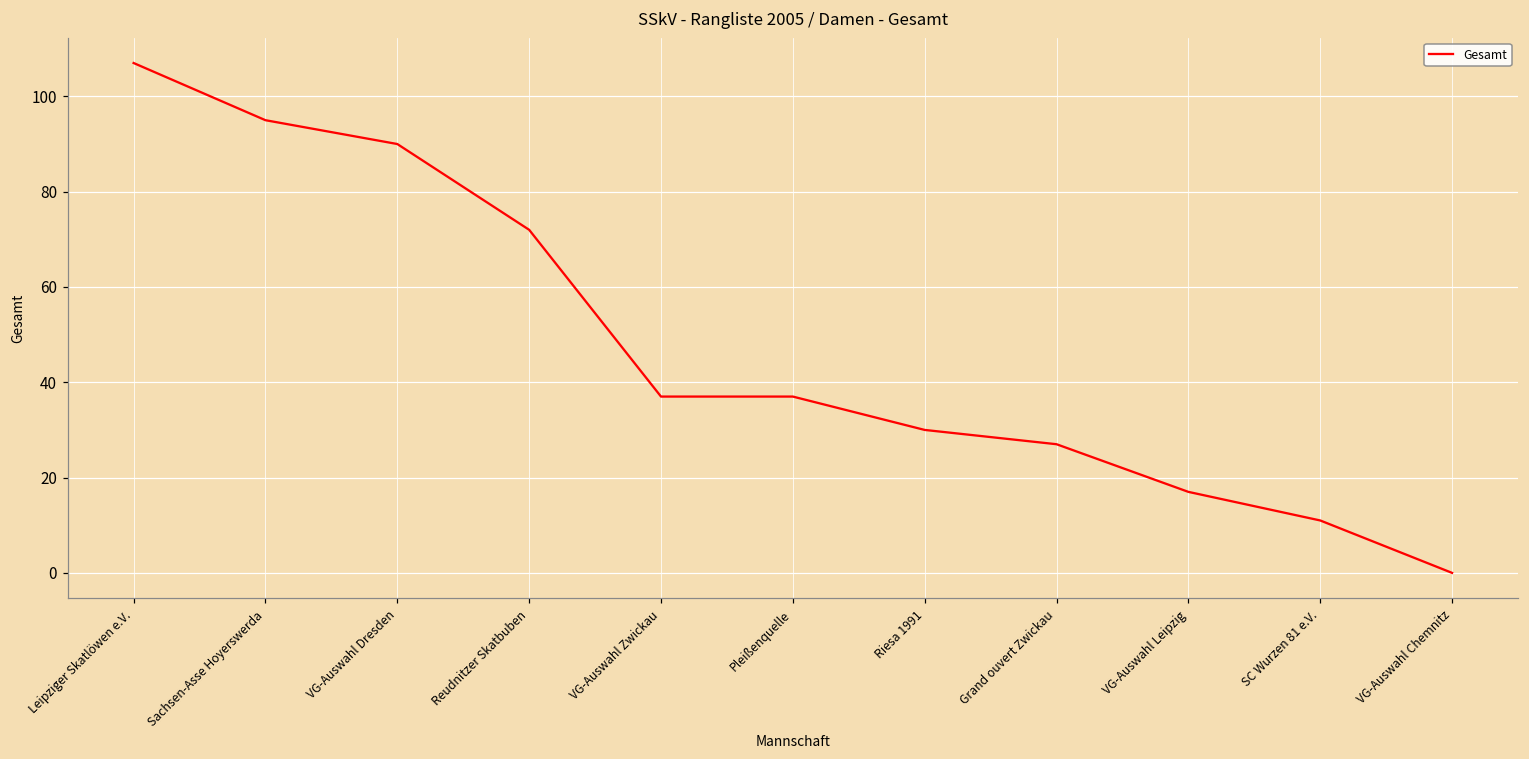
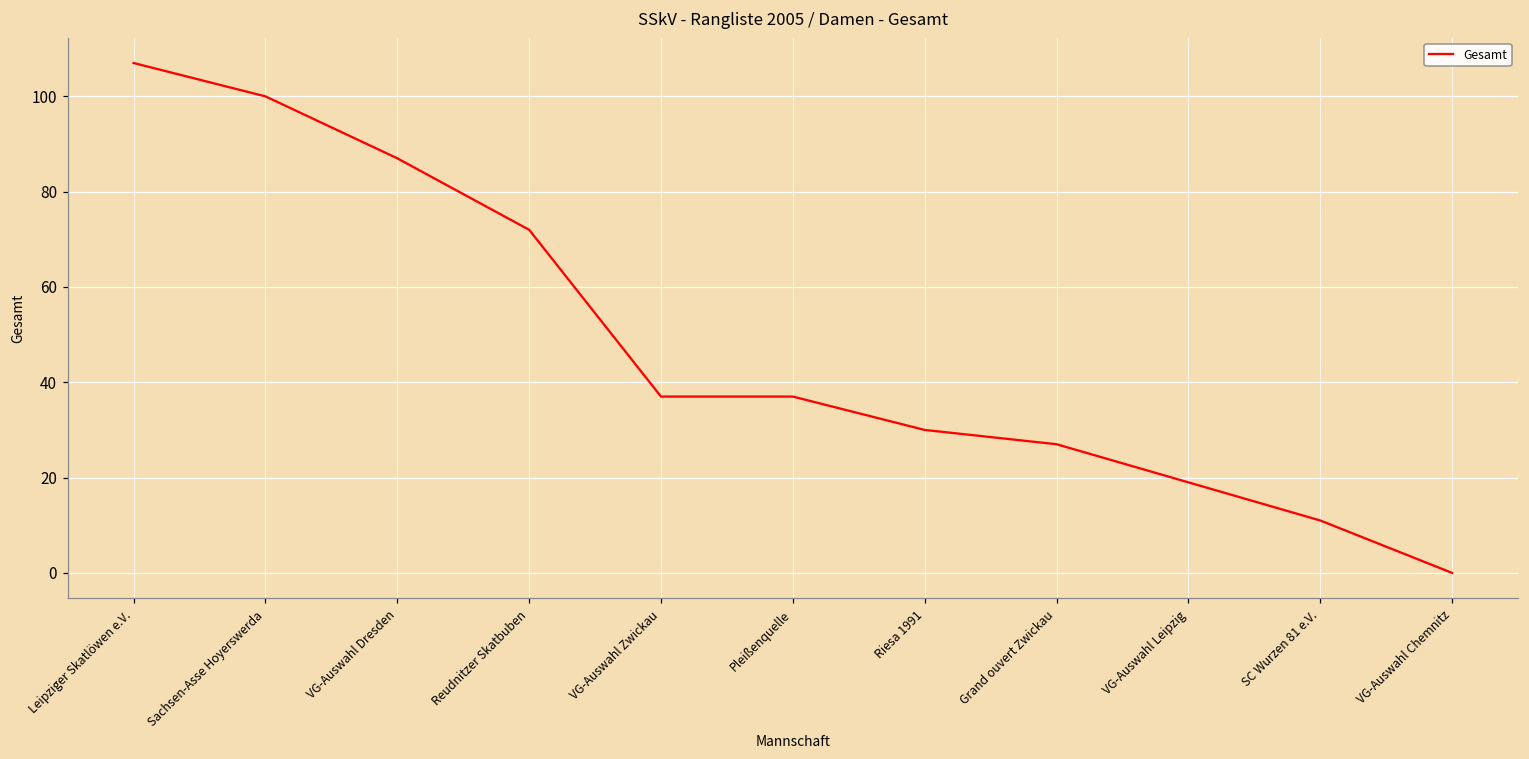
  {
    "Leipziger Skatlöwen e.V.": 107,
-   "Sachsen-Asse Hoyerswerda": 95,
-   "VG-Auswahl Dresden": 90,
+   "Sachsen-Asse Hoyerswerda": 100,
+   "VG-Auswahl Dresden": 87,
    "Reudnitzer Skatbuben": 72,
    "VG-Auswahl Zwickau": 37,
    "Pleißenquelle": 37,
    "Riesa 1991": 30,
    "Grand ouvert Zwickau": 27,
-   "VG-Auswahl Leipzig": 17,
+   "VG-Auswahl Leipzig": 19,
    "SC Wurzen 81 e.V.": 11,
    "VG-Auswahl Chemnitz": 0
  }
